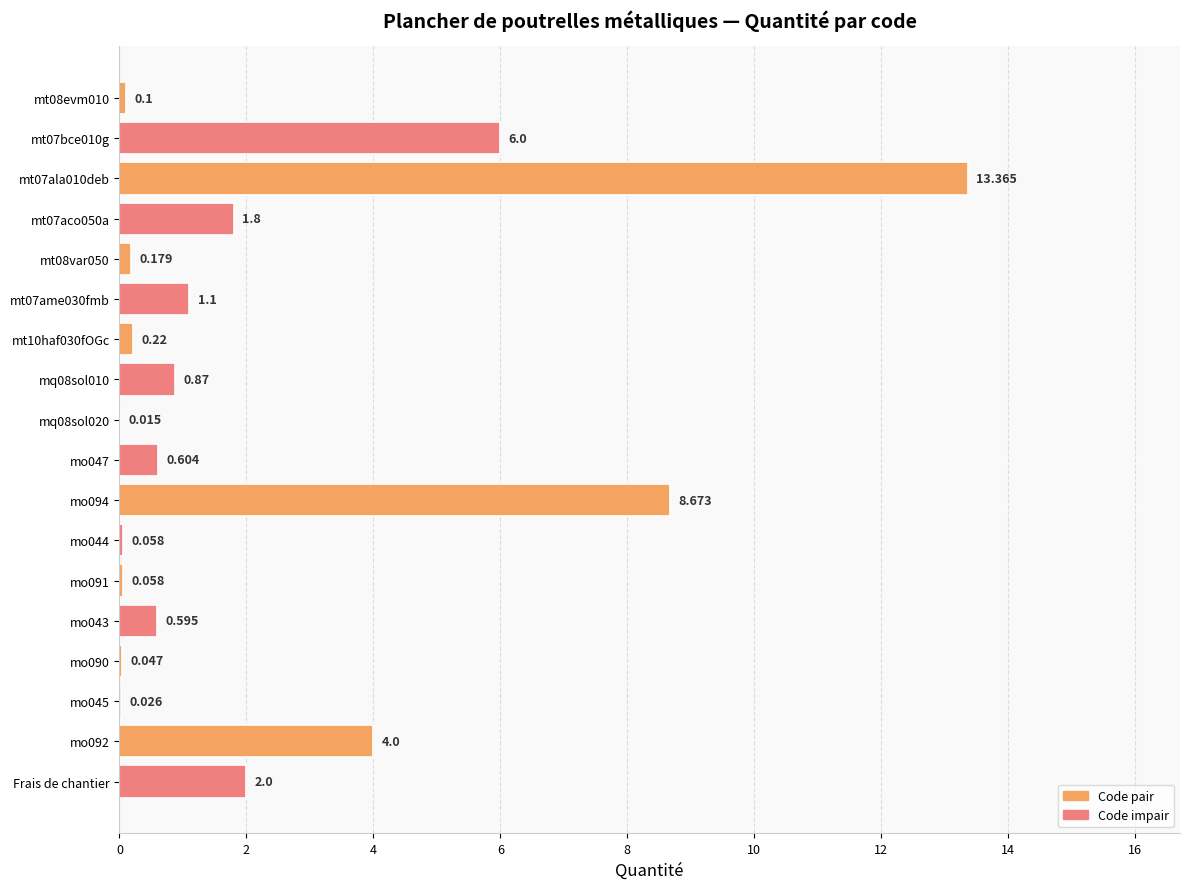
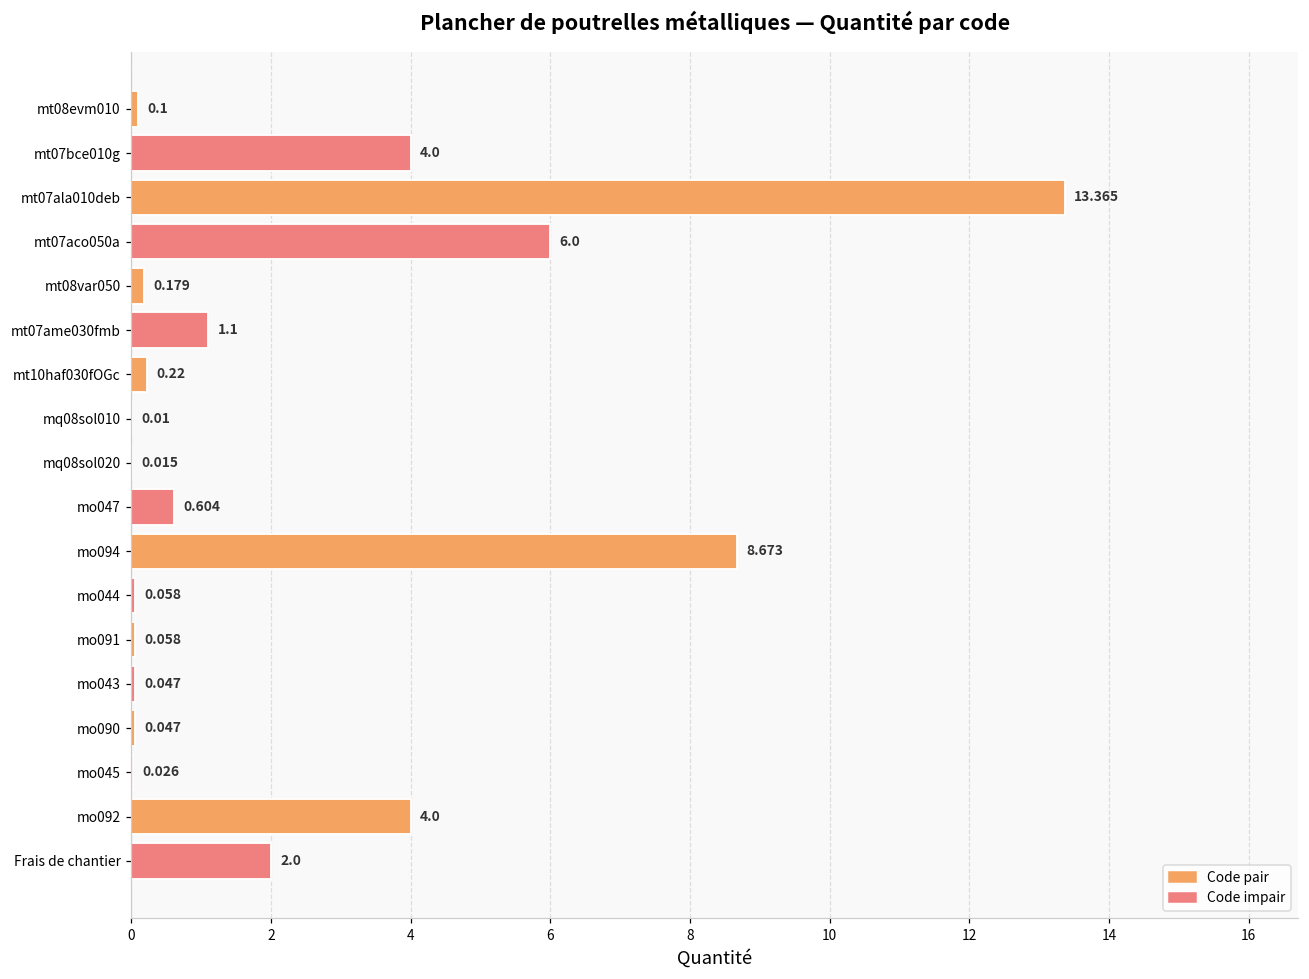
  {
    "mt08evm010": 0.1,
-   "mt07bce010g": 6.0,
+   "mt07bce010g": 4.0,
    "mt07ala010deb": 13.365,
-   "mt07aco050a": 1.8,
+   "mt07aco050a": 6.0,
    "mt08var050": 0.179,
    "mt07ame030fmb": 1.1,
    "mt10haf030fOGc": 0.22,
-   "mq08sol010": 0.87,
+   "mq08sol010": 0.01,
    "mq08sol020": 0.015,
    "mo047": 0.604,
    "mo094": 8.673,
    "mo044": 0.058,
    "mo091": 0.058,
-   "mo043": 0.595,
+   "mo043": 0.047,
    "mo090": 0.047,
    "mo045": 0.026,
    "mo092": 4.0,
    "Frais de chantier": 2.0
  }
